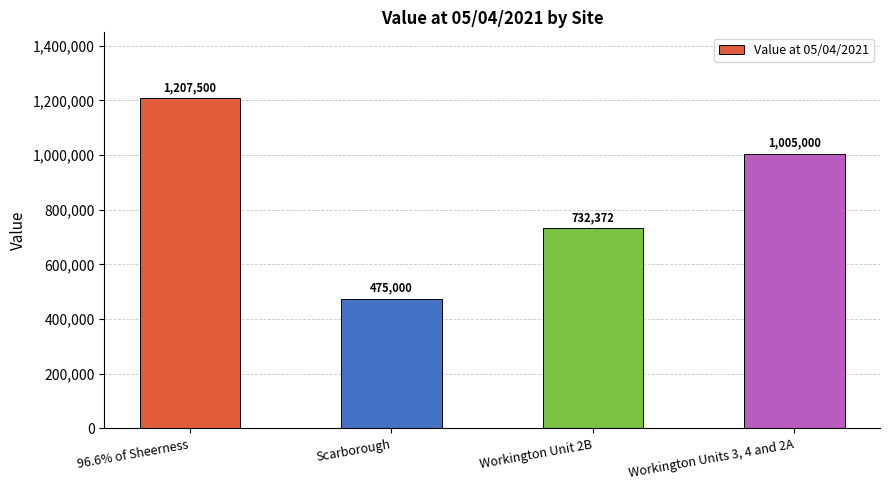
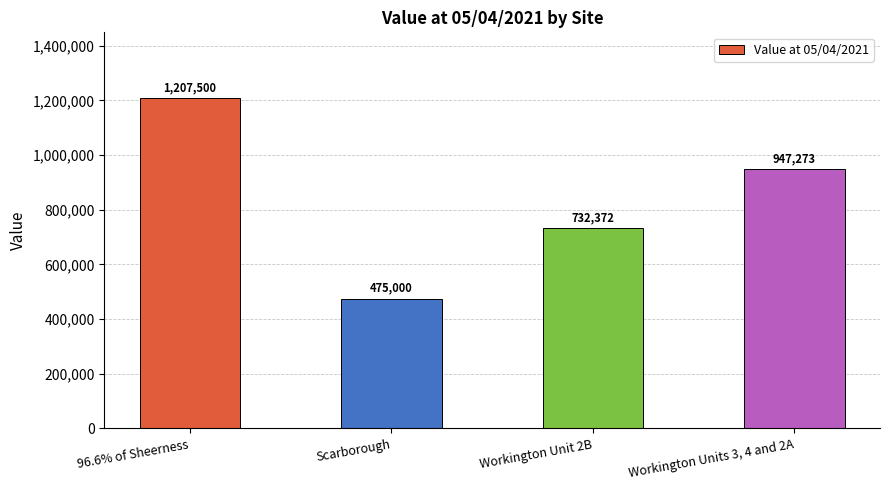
  {
    "96.6% of Sheerness": "1,207,500",
    "Scarborough": "475,000",
    "Workington Unit 2B": "732,372",
-   "Workington Units 3, 4 and 2A": "1,005,000"
+   "Workington Units 3, 4 and 2A": "947,273"
  }
